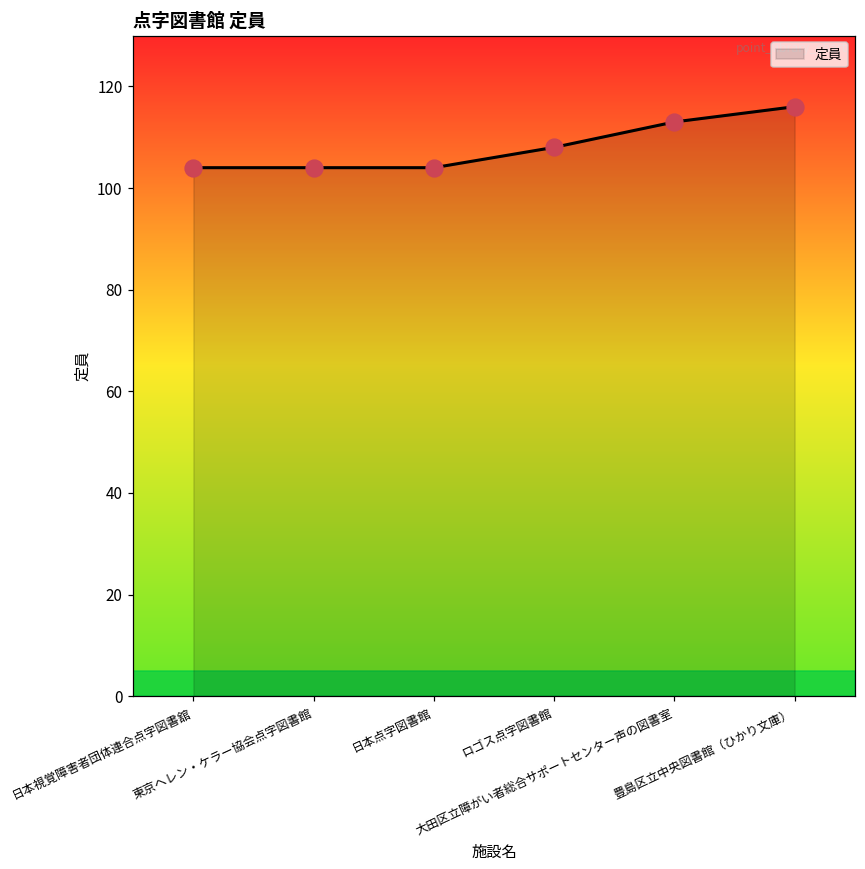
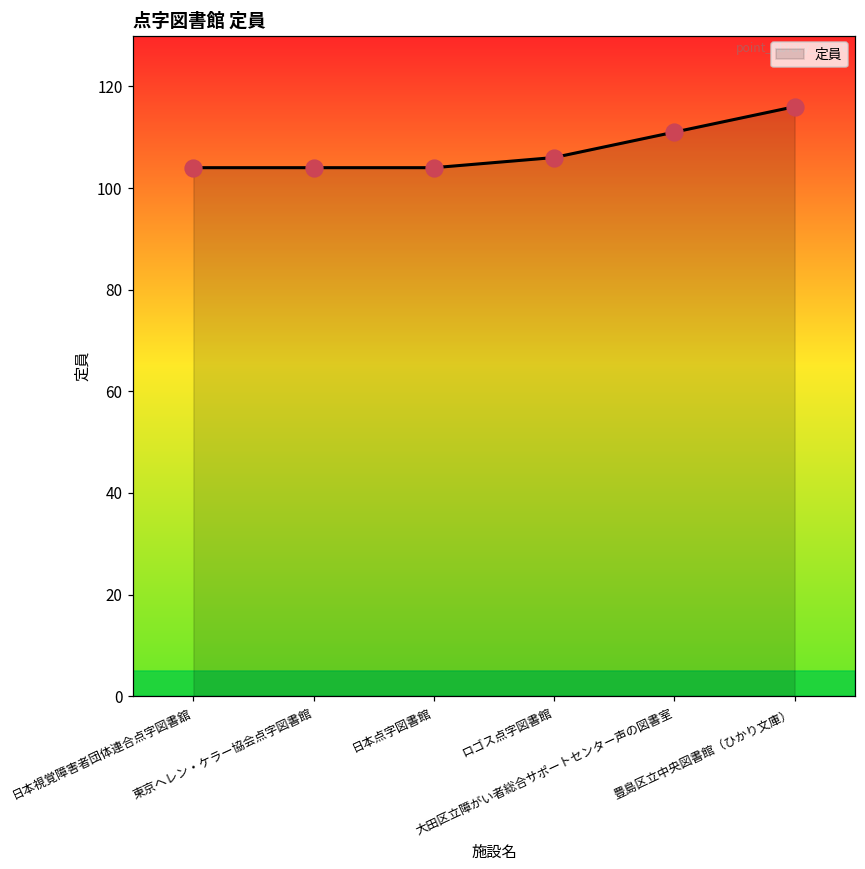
  {
    "日本視覚障害者団体連合点字図書舘": 104,
    "東京ヘレン・ケラー協会点字図書館": 104,
    "日本点字図書館": 104,
-   "ロゴス点字図書館": 108,
-   "大田区立障がい者総合サポートセンター声の図書室": 113,
+   "ロゴス点字図書館": 106,
+   "大田区立障がい者総合サポートセンター声の図書室": 111,
    "豊島区立中央図書館（ひかり文庫）": 116
  }
